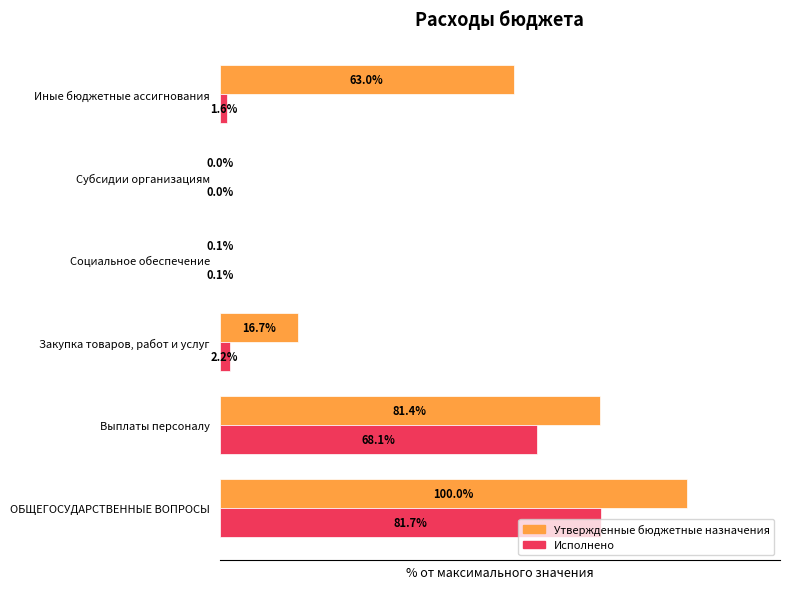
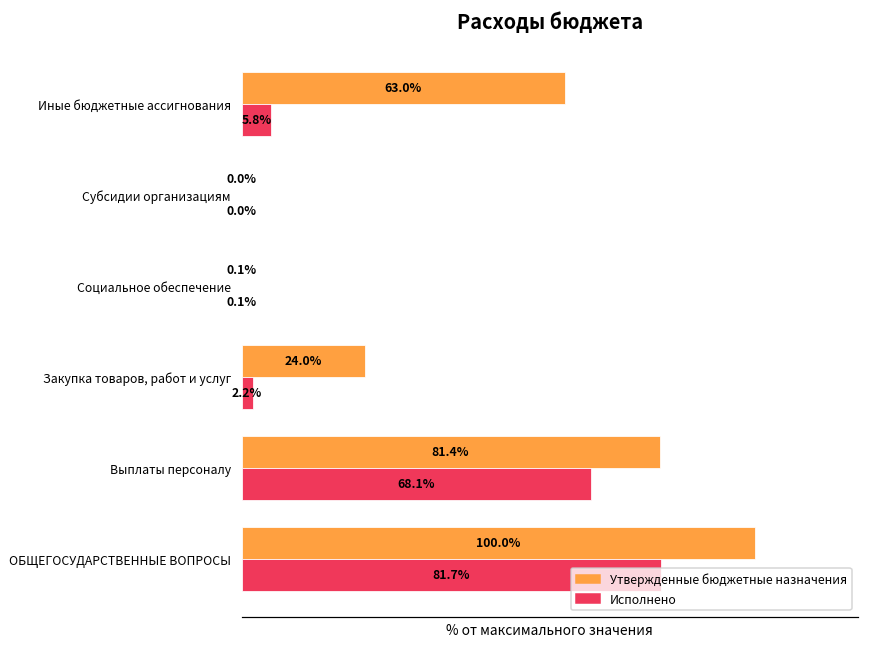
  {
    "Утвержденные бюджетные назначения": {
      "Иные бюджетные ассигнования": "63.0%",
      "Субсидии организациям": "0.0%",
      "Социальное обеспечение": "0.1%",
-     "Закупка товаров, работ и услуг": "16.7%",
+     "Закупка товаров, работ и услуг": "24.0%",
      "Выплаты персоналу": "81.4%",
      "ОБЩЕГОСУДАРСТВЕННЫЕ ВОПРОСЫ": "100.0%"
    },
    "Исполнено": {
-     "Иные бюджетные ассигнования": "1.6%",
+     "Иные бюджетные ассигнования": "5.8%",
      "Субсидии организациям": "0.0%",
      "Социальное обеспечение": "0.1%",
      "Закупка товаров, работ и услуг": "2.2%",
      "Выплаты персоналу": "68.1%"
    }
  }
